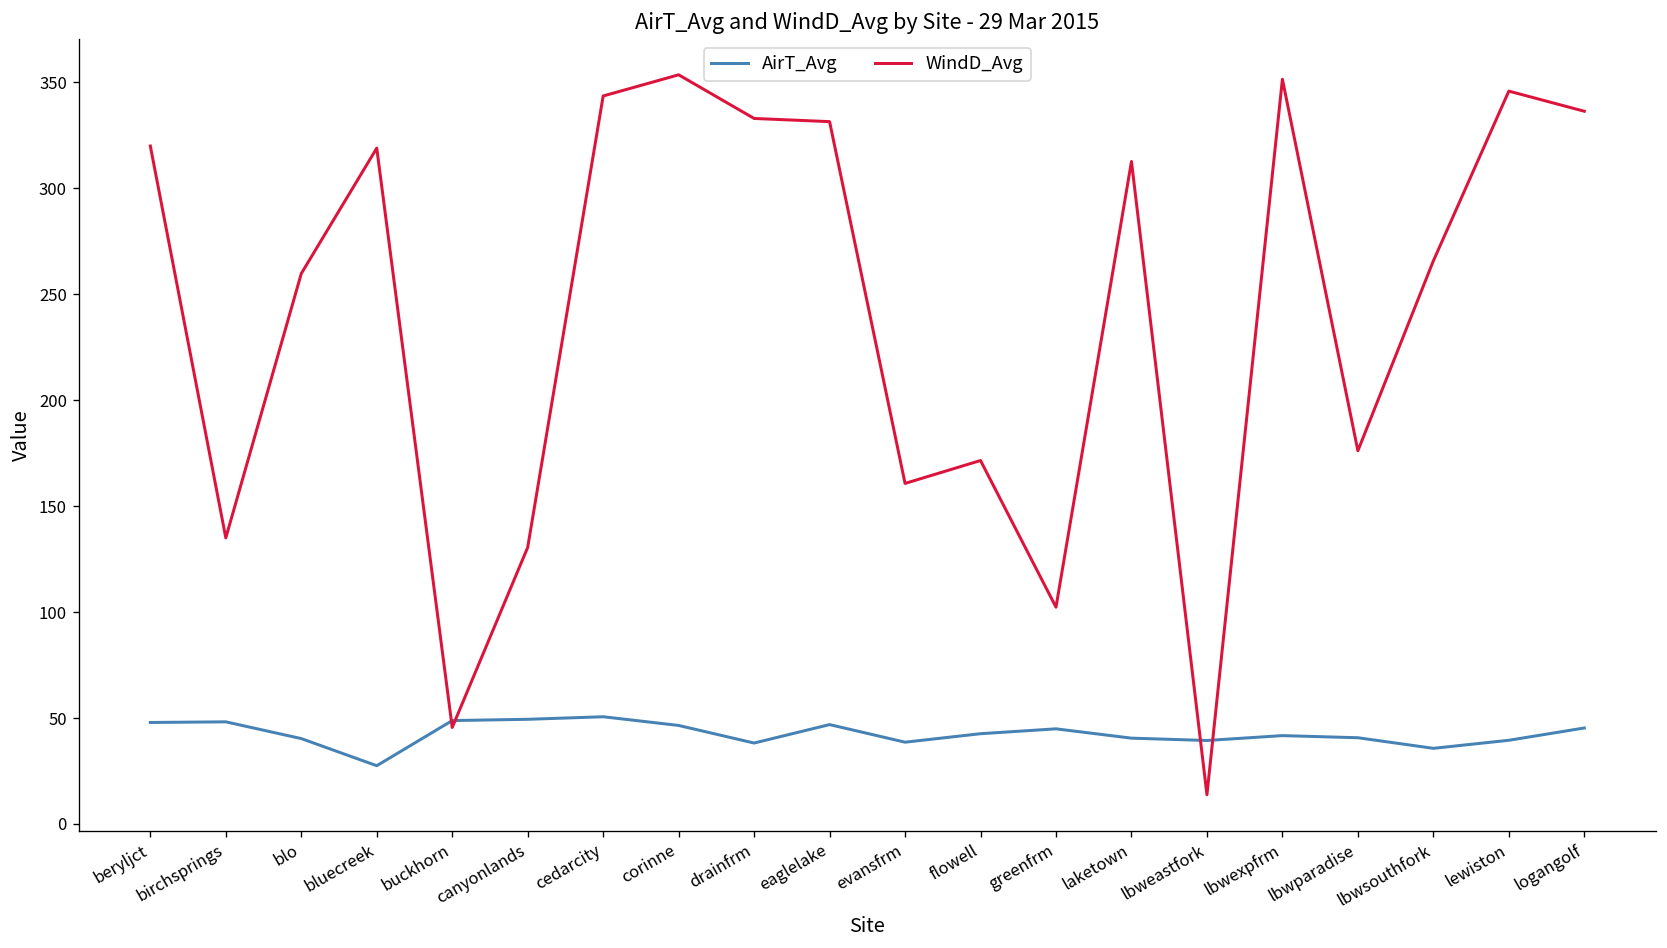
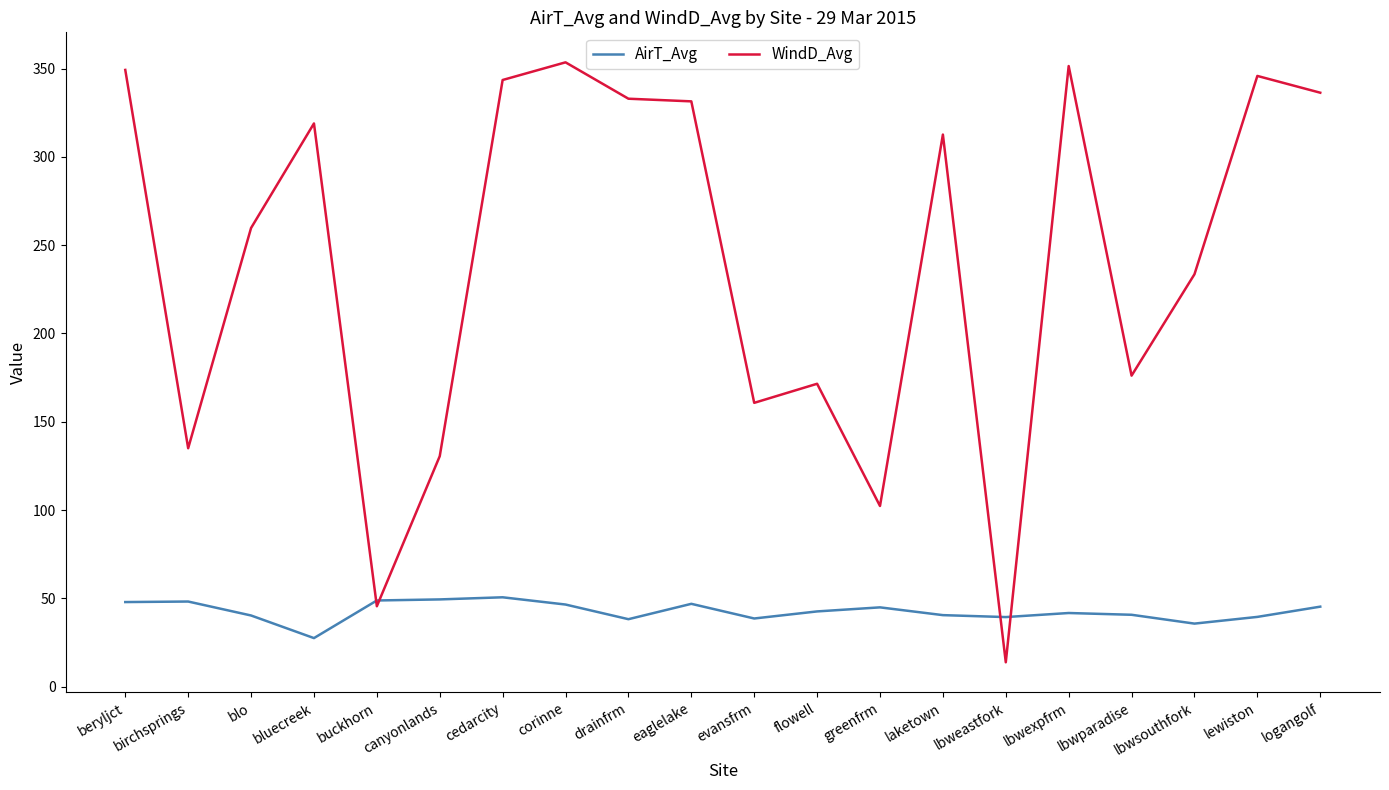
  {
    "AirT_Avg": {
      "beryljct": 48,
      "birchsprings": 48,
      "blo": 40,
      "bluecreek": 28,
      "buckhorn": 49,
      "canyonlands": 49,
      "cedarcity": 51,
      "corinne": 47,
      "drainfrm": 38,
      "eaglelake": 47,
      "evansfrm": 39,
      "flowell": 43,
      "greenfrm": 45,
      "laketown": 41,
      "lbweastfork": 39,
      "lbwexpfrm": 42,
      "lbwparadise": 41,
      "lbwsouthfork": 36,
      "lewiston": 40,
      "logangolf": 45
    },
    "WindD_Avg": {
-     "beryljct": 320,
+     "beryljct": 349,
      "birchsprings": 135,
      "blo": 260,
      "bluecreek": 319,
      "buckhorn": 46,
      "canyonlands": 131,
      "cedarcity": 344,
      "corinne": 354,
      "drainfrm": 333,
      "eaglelake": 331,
      "evansfrm": 161,
      "flowell": 172,
      "greenfrm": 102,
      "laketown": 313,
      "lbweastfork": 14,
      "lbwexpfrm": 351,
      "lbwparadise": 176,
-     "lbwsouthfork": 266,
+     "lbwsouthfork": 234,
      "lewiston": 346,
      "logangolf": 336
    }
  }
